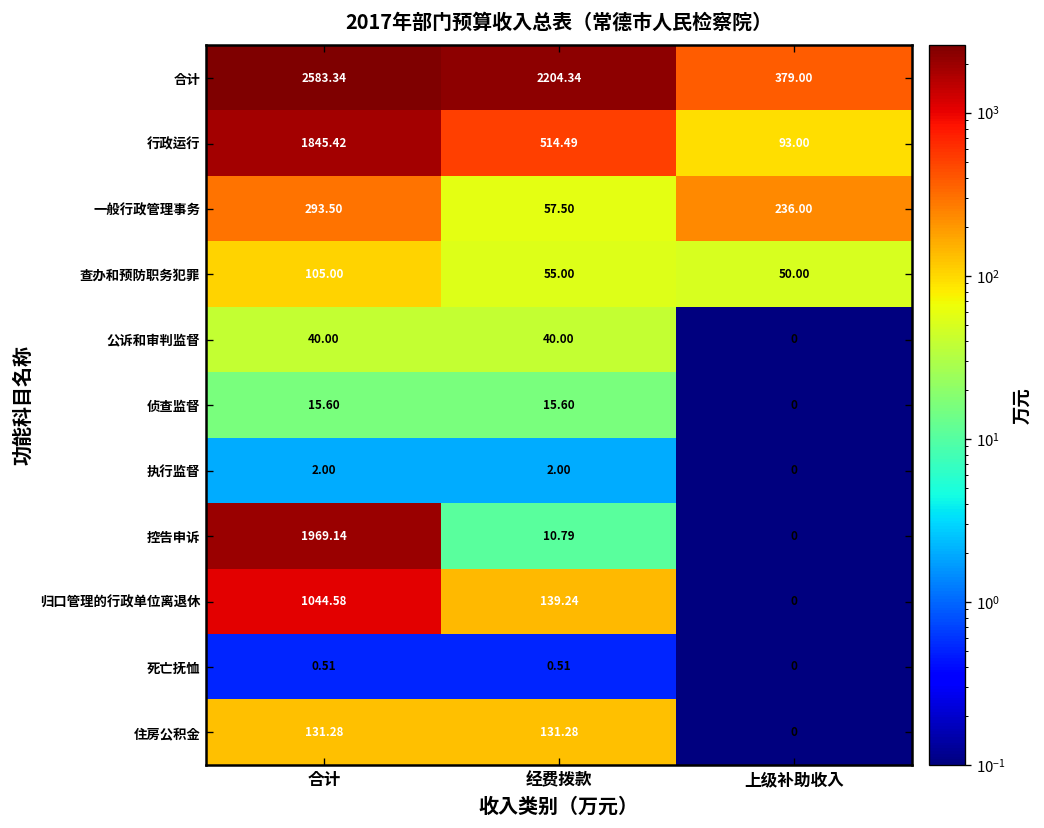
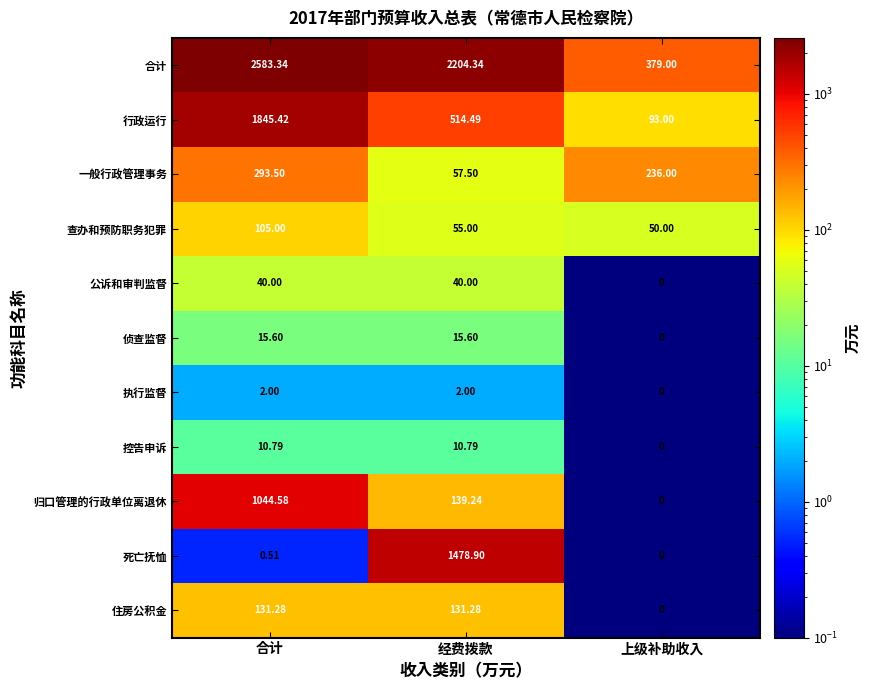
  {
    "合计": {
      "合计": 2583.34,
      "经费拨款": 2204.34,
      "上级补助收入": 379.00
    },
    "行政运行": {
      "合计": 1845.42,
      "经费拨款": 514.49,
      "上级补助收入": 93.00
    },
    "一般行政管理事务": {
      "合计": 293.50,
      "经费拨款": 57.50,
      "上级补助收入": 236.00
    },
    "查办和预防职务犯罪": {
      "合计": 105.00,
      "经费拨款": 55.00,
      "上级补助收入": 50.00
    },
    "公诉和审判监督": {
      "合计": 40.00,
      "经费拨款": 40.00,
      "上级补助收入": 0
    },
    "侦查监督": {
      "合计": 15.60,
      "经费拨款": 15.60,
      "上级补助收入": 0
    },
    "执行监督": {
      "合计": 2.00,
      "经费拨款": 2.00,
      "上级补助收入": 0
    },
    "控告申诉": {
-     "合计": 1969.14,
+     "合计": 10.79,
      "经费拨款": 10.79,
      "上级补助收入": 0
    },
    "归口管理的行政单位离退休": {
      "合计": 1044.58,
      "经费拨款": 139.24,
      "上级补助收入": 0
    },
    "死亡抚恤": {
      "合计": 0.51,
-     "经费拨款": 0.51,
+     "经费拨款": 1478.90,
      "上级补助收入": 0
    },
    "住房公积金": {
      "合计": 131.28,
      "经费拨款": 131.28,
      "上级补助收入": 0
    }
  }
